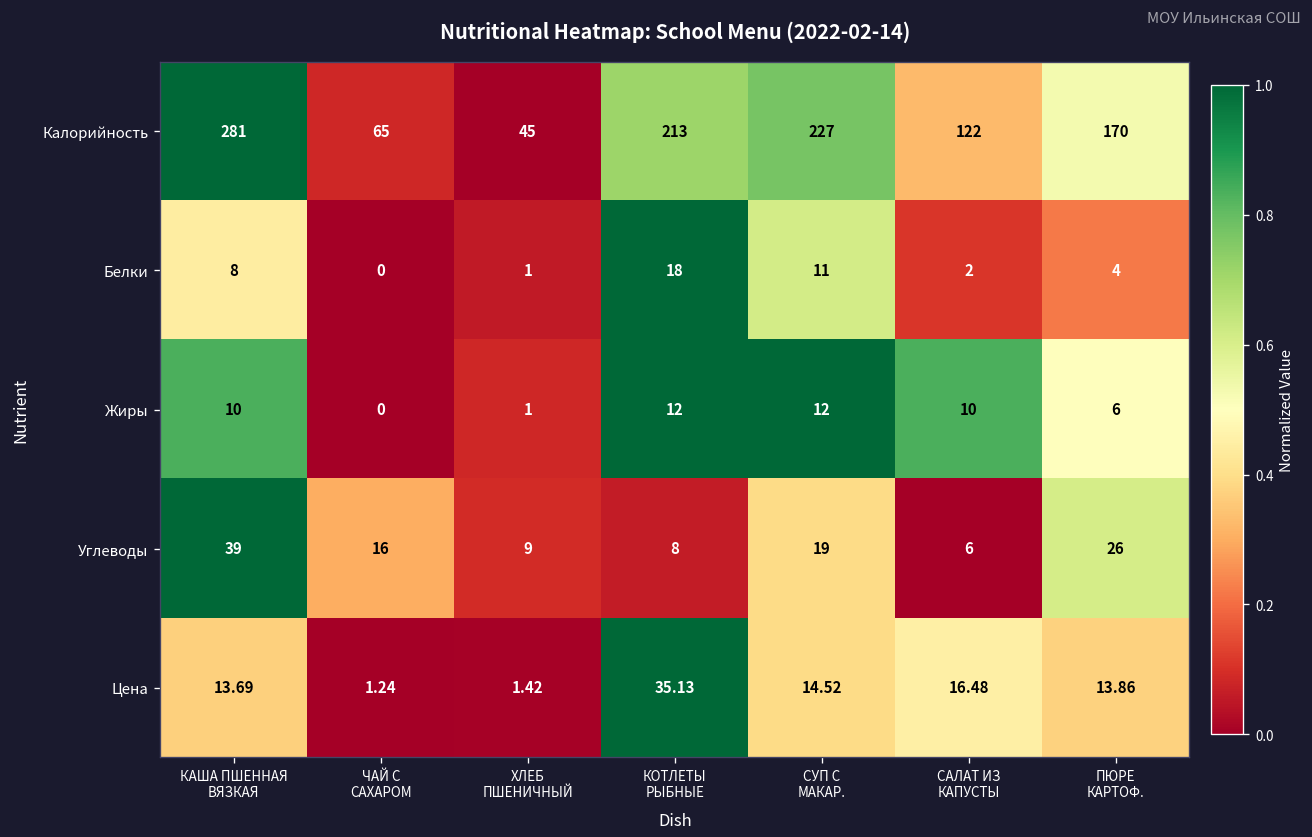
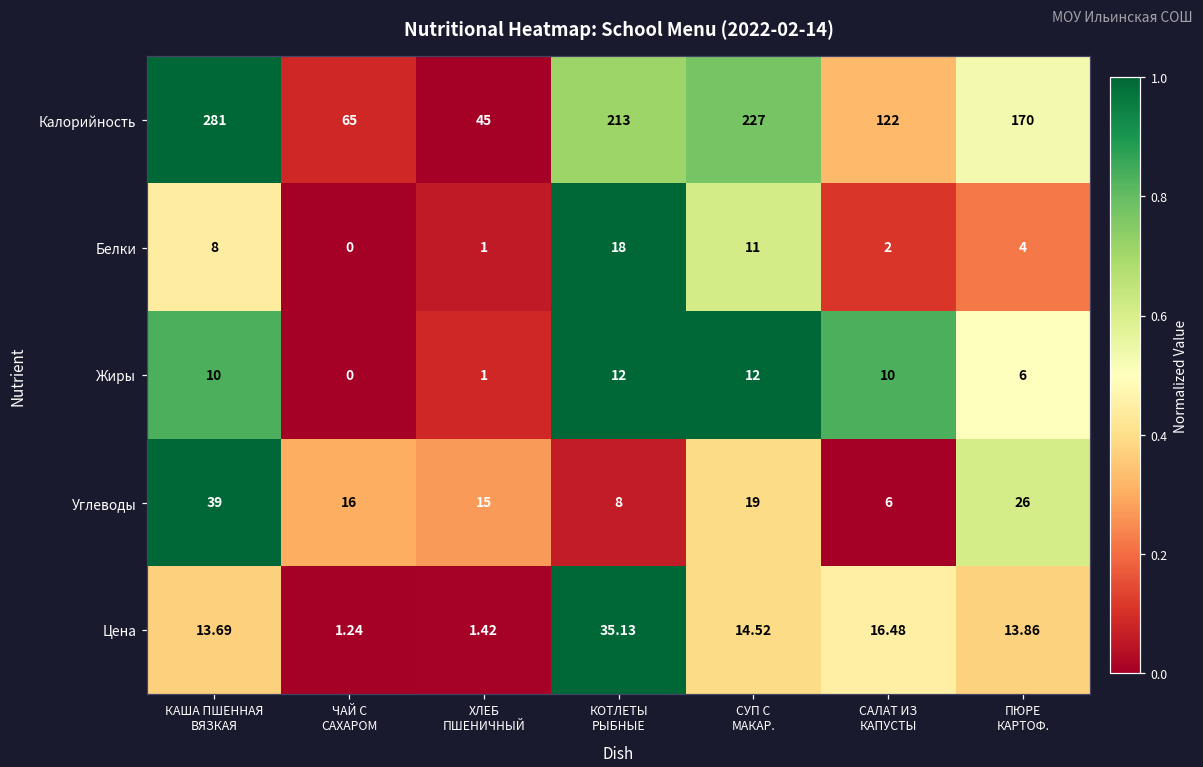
  {
    "Калорийность": {
      "КАША ПШЕННАЯ ВЯЗКАЯ": 281,
      "ЧАЙ С САХАРОМ": 65,
      "ХЛЕБ ПШЕНИЧНЫЙ": 45,
      "КОТЛЕТЫ РЫБНЫЕ": 213,
      "СУП С МАКАР.": 227,
      "САЛАТ ИЗ КАПУСТЫ": 122,
      "ПЮРЕ КАРТОФ.": 170
    },
    "Белки": {
      "КАША ПШЕННАЯ ВЯЗКАЯ": 8,
      "ЧАЙ С САХАРОМ": 0,
      "ХЛЕБ ПШЕНИЧНЫЙ": 1,
      "КОТЛЕТЫ РЫБНЫЕ": 18,
      "СУП С МАКАР.": 11,
      "САЛАТ ИЗ КАПУСТЫ": 2,
      "ПЮРЕ КАРТОФ.": 4
    },
    "Жиры": {
      "КАША ПШЕННАЯ ВЯЗКАЯ": 10,
      "ЧАЙ С САХАРОМ": 0,
      "ХЛЕБ ПШЕНИЧНЫЙ": 1,
      "КОТЛЕТЫ РЫБНЫЕ": 12,
      "СУП С МАКАР.": 12,
      "САЛАТ ИЗ КАПУСТЫ": 10,
      "ПЮРЕ КАРТОФ.": 6
    },
    "Углеводы": {
      "КАША ПШЕННАЯ ВЯЗКАЯ": 39,
      "ЧАЙ С САХАРОМ": 16,
-     "ХЛЕБ ПШЕНИЧНЫЙ": 9,
+     "ХЛЕБ ПШЕНИЧНЫЙ": 15,
      "КОТЛЕТЫ РЫБНЫЕ": 8,
      "СУП С МАКАР.": 19,
      "САЛАТ ИЗ КАПУСТЫ": 6,
      "ПЮРЕ КАРТОФ.": 26
    },
    "Цена": {
      "КАША ПШЕННАЯ ВЯЗКАЯ": 13.69,
      "ЧАЙ С САХАРОМ": 1.24,
      "ХЛЕБ ПШЕНИЧНЫЙ": 1.42,
      "КОТЛЕТЫ РЫБНЫЕ": 35.13,
      "СУП С МАКАР.": 14.52,
      "САЛАТ ИЗ КАПУСТЫ": 16.48,
      "ПЮРЕ КАРТОФ.": 13.86
    }
  }
